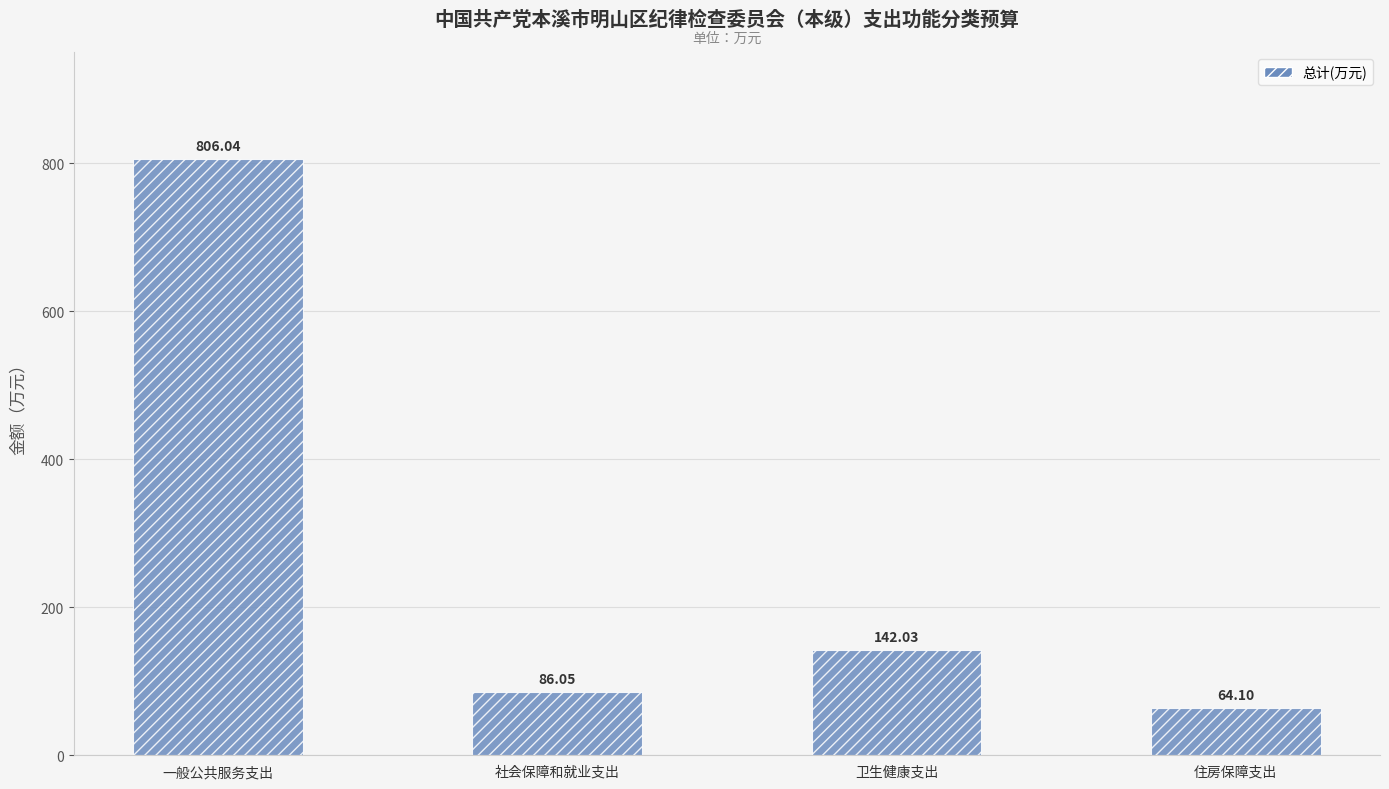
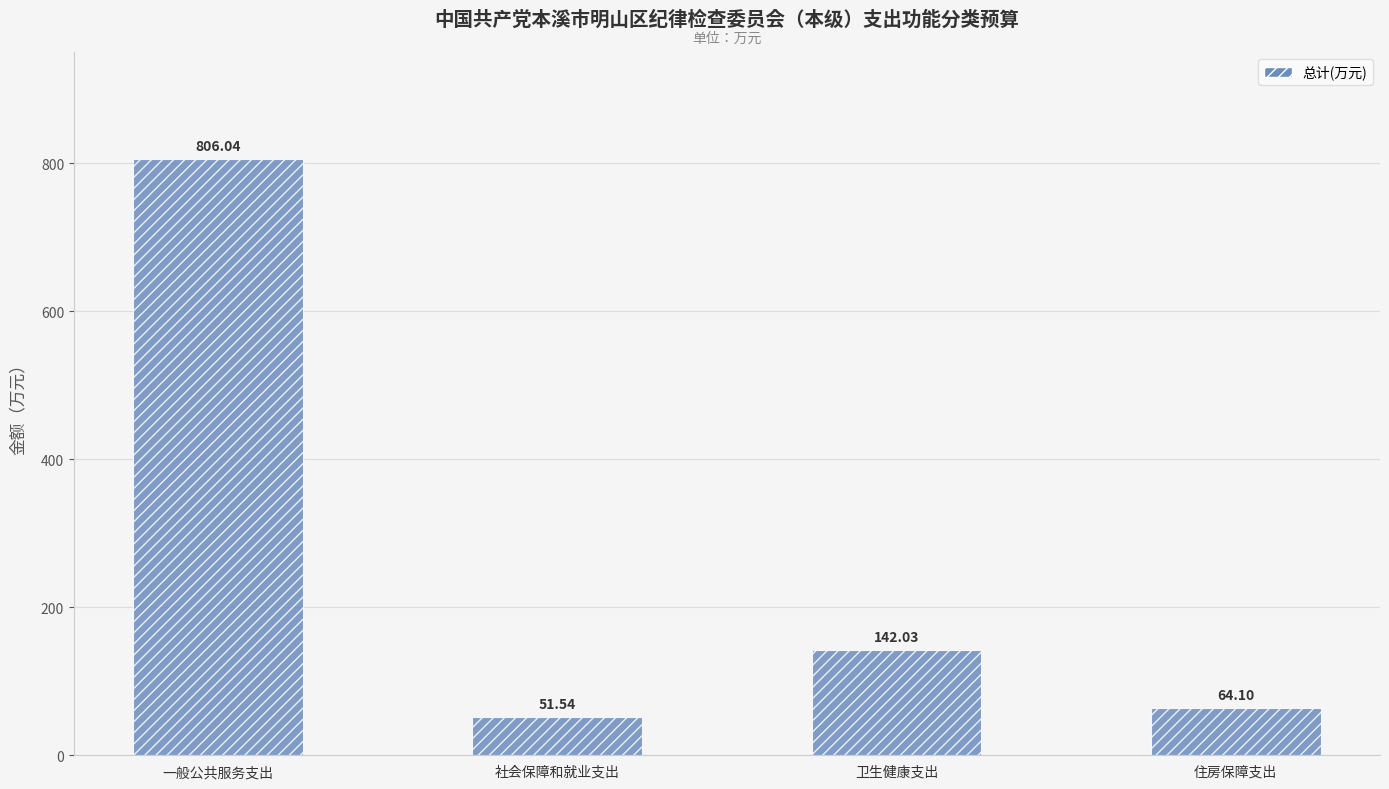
  {
    "一般公共服务支出": 806.04,
-   "社会保障和就业支出": 86.05,
+   "社会保障和就业支出": 51.54,
    "卫生健康支出": 142.03,
    "住房保障支出": 64.10
  }
